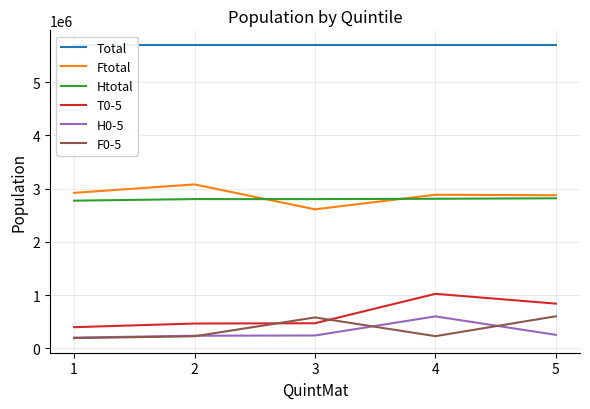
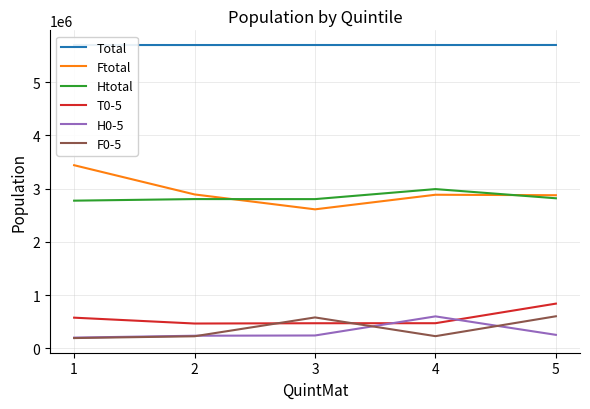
  {
    "Total": {
      "2": 5700000,
      "3": 5700000,
      "4": 5700000,
      "5": 5700000
    },
    "Ftotal": {
-     "1": 2900000,
-     "2": 3100000,
+     "1": 3400000,
+     "2": 2900000,
      "3": 2600000,
      "4": 2900000,
      "5": 2900000
    },
    "Htotal": {
      "1": 2800000,
      "2": 2800000,
      "3": 2800000,
-     "4": 2800000,
+     "4": 3000000,
      "5": 2800000
    },
    "T0-5": {
-     "1": 400000,
+     "1": 600000,
      "2": 500000,
      "3": 500000,
-     "4": 1000000,
+     "4": 500000,
      "5": 800000
    },
    "H0-5": {
      "3": 200000,
      "4": 600000,
      "5": 300000
    },
    "F0-5": {
      "3": 600000,
      "4": 200000,
      "5": 600000
    }
  }
